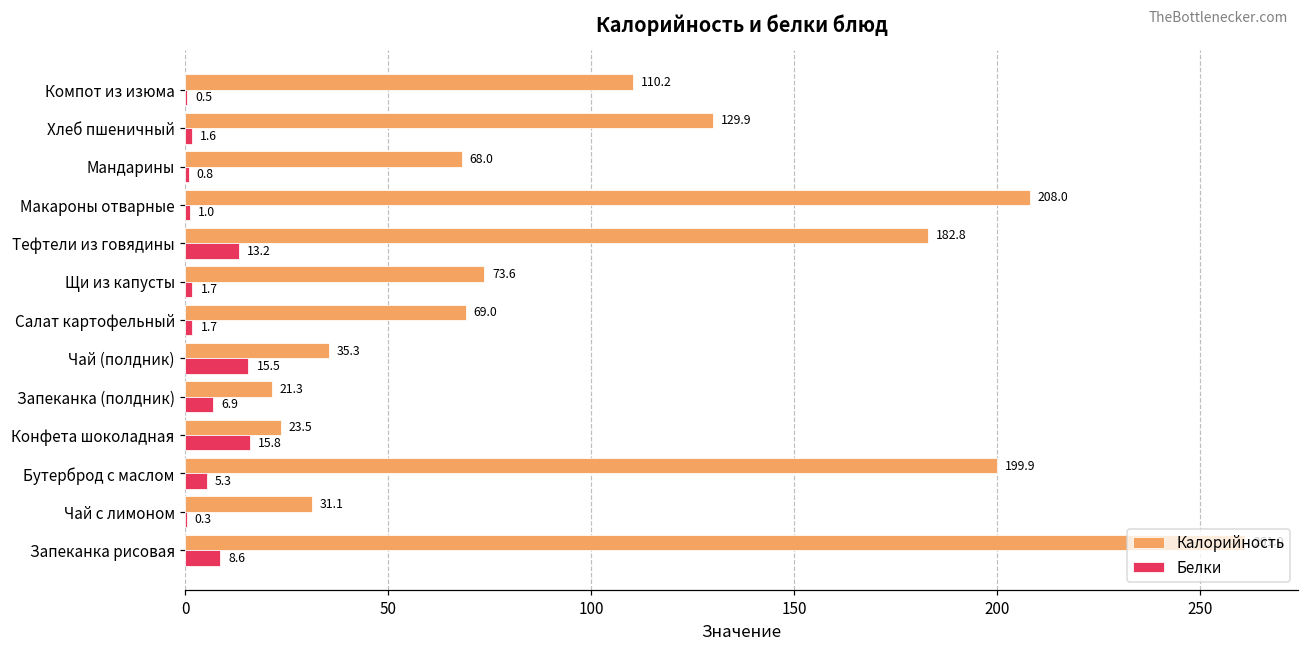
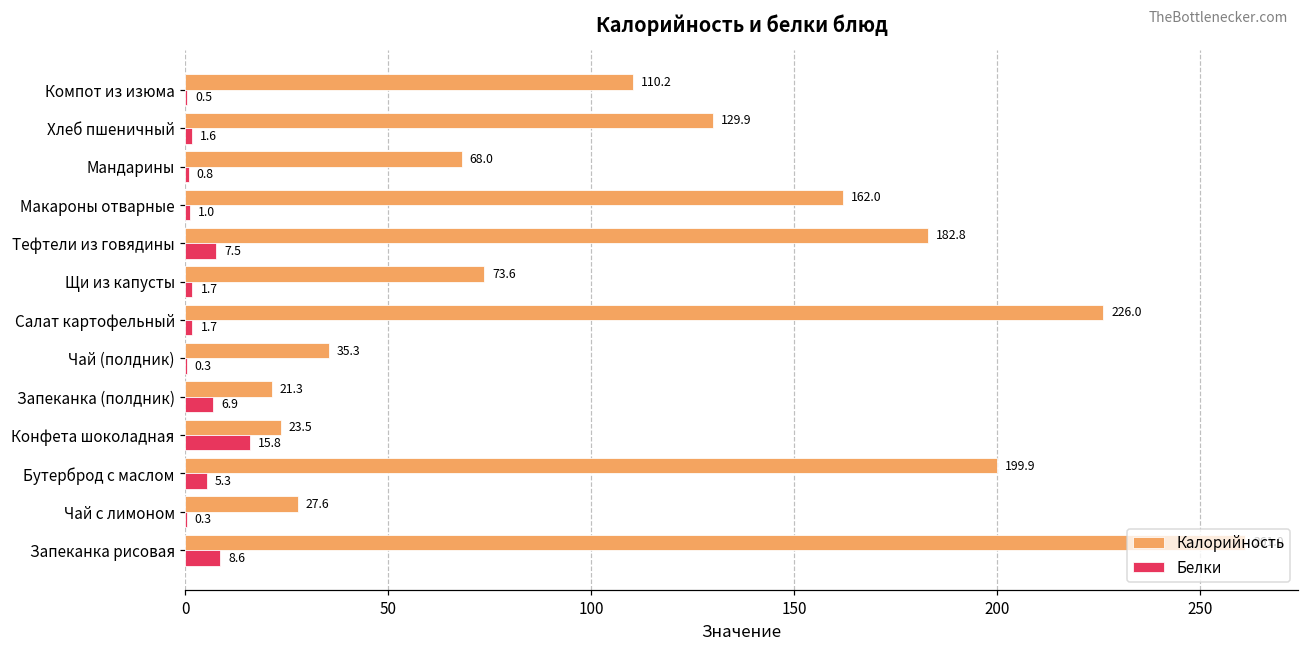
  {
    "Калорийность": {
      "Компот из изюма": 110.2,
      "Хлеб пшеничный": 129.9,
      "Мандарины": 68.0,
-     "Макароны отварные": 208.0,
+     "Макароны отварные": 162.0,
      "Тефтели из говядины": 182.8,
      "Щи из капусты": 73.6,
-     "Салат картофельный": 69.0,
+     "Салат картофельный": 226.0,
      "Чай (полдник)": 35.3,
      "Запеканка (полдник)": 21.3,
      "Конфета шоколадная": 23.5,
      "Бутерброд с маслом": 199.9,
-     "Чай с лимоном": 31.1
+     "Чай с лимоном": 27.6
    },
    "Белки": {
      "Компот из изюма": 0.5,
      "Хлеб пшеничный": 1.6,
      "Мандарины": 0.8,
      "Макароны отварные": 1.0,
-     "Тефтели из говядины": 13.2,
+     "Тефтели из говядины": 7.5,
      "Щи из капусты": 1.7,
      "Салат картофельный": 1.7,
-     "Чай (полдник)": 15.5,
+     "Чай (полдник)": 0.3,
      "Запеканка (полдник)": 6.9,
      "Конфета шоколадная": 15.8,
      "Бутерброд с маслом": 5.3,
      "Чай с лимоном": 0.3,
      "Запеканка рисовая": 8.6
    }
  }
